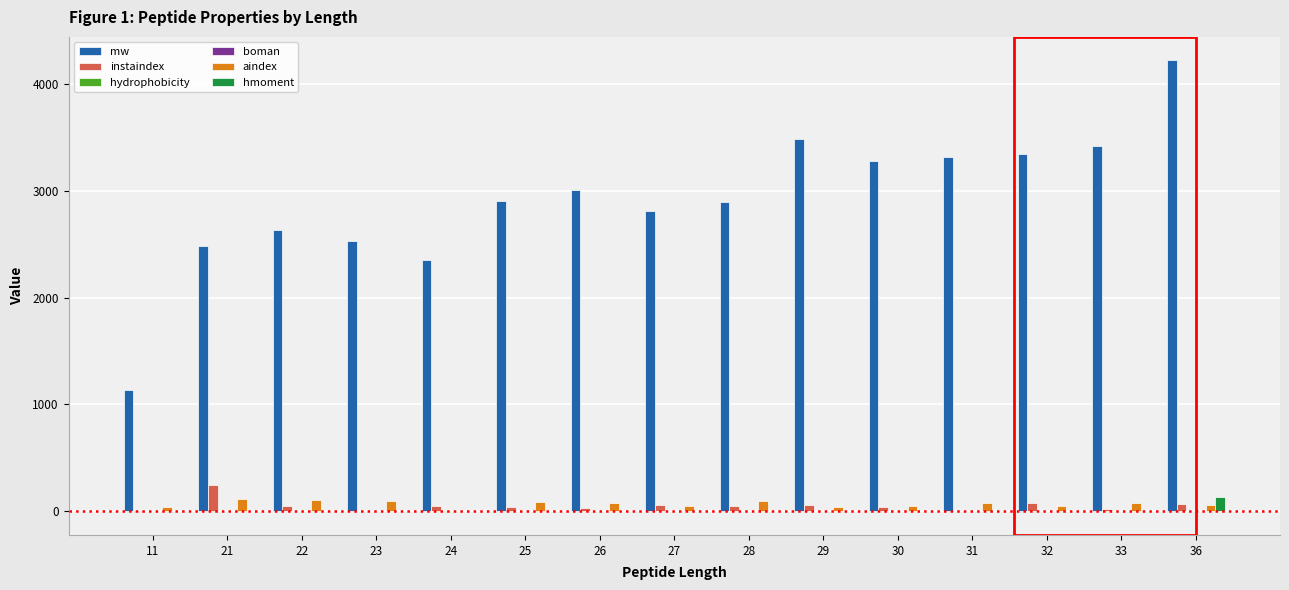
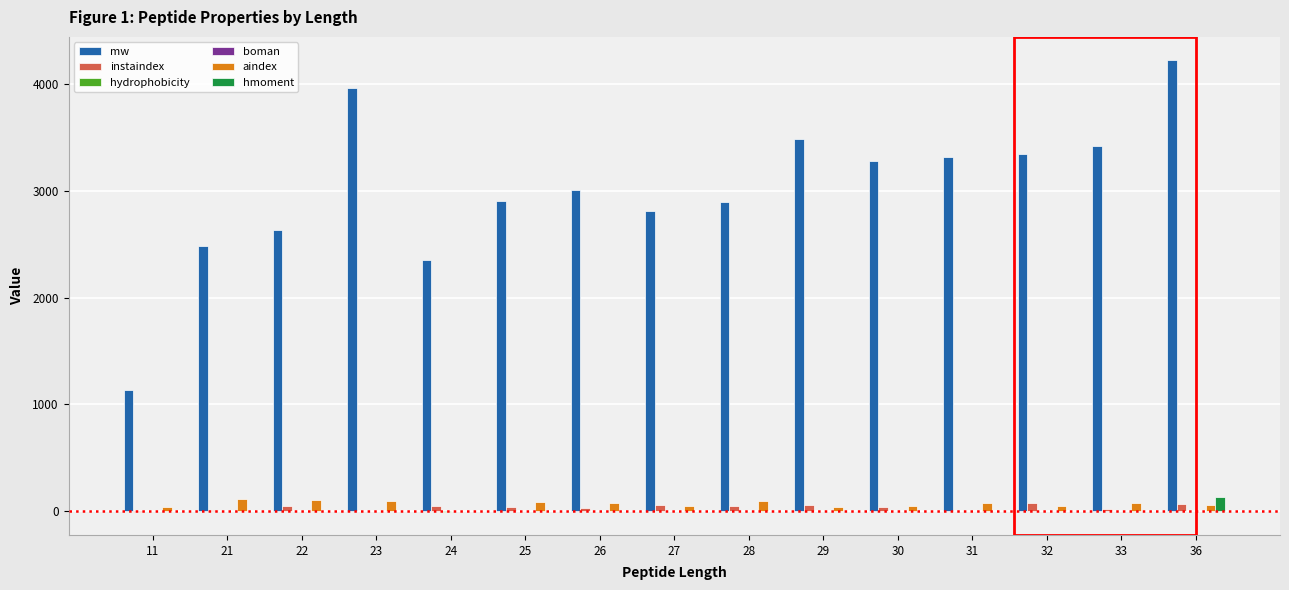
  {
    "mw": {
      "11": 1130,
      "21": 2480,
      "22": 2630,
-     "23": 2530,
+     "23": 3960,
      "24": 2350,
      "25": 2900,
      "26": 3000,
      "27": 2810,
      "28": 2890,
      "29": 3480,
      "30": 3270,
      "31": 3310,
      "32": 3340,
      "33": 3420,
      "36": 4230
    },
    "instaindex": {
-     "21": 240,
+     "21": 20,
      "22": 50,
      "24": 50,
      "25": 50,
      "26": 30,
      "27": 60,
      "28": 50,
      "29": 60,
      "30": 50,
      "32": 80,
      "36": 70
    },
    "aindex": {
      "11": 40,
      "21": 110,
      "22": 110,
      "23": 100,
      "24": 0,
      "25": 90,
      "26": 80,
      "27": 50,
      "28": 90,
      "29": 40,
      "30": 50,
      "31": 80,
      "32": 50,
      "33": 80,
      "36": 60
    },
    "hmoment": {
      "36": 130
    }
  }
